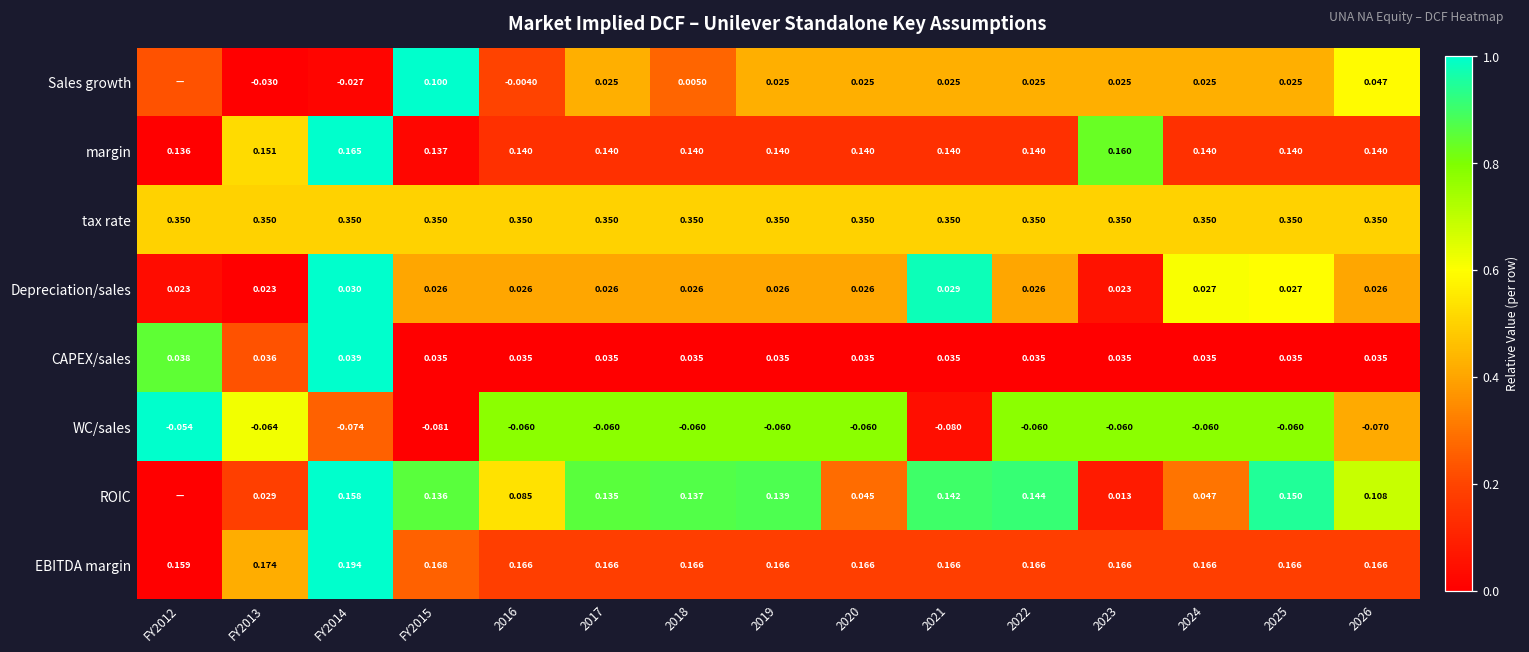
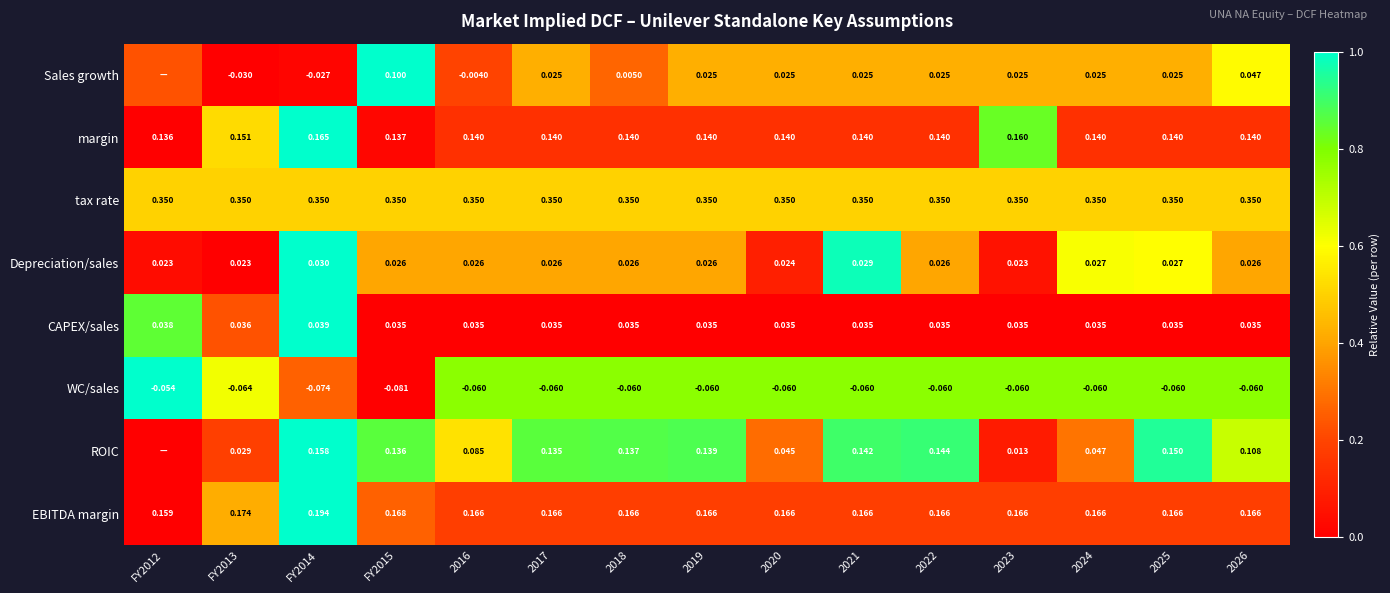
  {
    "Sales growth": {
      "FY2013": -0.030,
      "FY2014": -0.027,
      "FY2015": 0.100,
      "2016": -0.0040,
      "2017": 0.025,
      "2018": 0.0050,
      "2019": 0.025,
      "2020": 0.025,
      "2021": 0.025,
      "2022": 0.025,
      "2023": 0.025,
      "2024": 0.025,
      "2025": 0.025,
      "2026": 0.047
    },
    "margin": {
      "FY2012": 0.136,
      "FY2013": 0.151,
      "FY2014": 0.165,
      "FY2015": 0.137,
      "2016": 0.140,
      "2017": 0.140,
      "2018": 0.140,
      "2019": 0.140,
      "2020": 0.140,
      "2021": 0.140,
      "2022": 0.140,
      "2023": 0.160,
      "2024": 0.140,
      "2025": 0.140,
      "2026": 0.140
    },
    "tax rate": {
      "FY2012": 0.350,
      "FY2013": 0.350,
      "FY2014": 0.350,
      "FY2015": 0.350,
      "2016": 0.350,
      "2017": 0.350,
      "2018": 0.350,
      "2019": 0.350,
      "2020": 0.350,
      "2021": 0.350,
      "2022": 0.350,
      "2023": 0.350,
      "2024": 0.350,
      "2025": 0.350,
      "2026": 0.350
    },
    "Depreciation/sales": {
      "FY2012": 0.023,
      "FY2013": 0.023,
      "FY2014": 0.030,
      "FY2015": 0.026,
      "2016": 0.026,
      "2017": 0.026,
      "2018": 0.026,
      "2019": 0.026,
-     "2020": 0.026,
+     "2020": 0.024,
      "2021": 0.029,
      "2022": 0.026,
      "2023": 0.023,
      "2024": 0.027,
      "2025": 0.027,
      "2026": 0.026
    },
    "CAPEX/sales": {
      "FY2012": 0.038,
      "FY2013": 0.036,
      "FY2014": 0.039,
      "FY2015": 0.035,
      "2016": 0.035,
      "2017": 0.035,
      "2018": 0.035,
      "2019": 0.035,
      "2020": 0.035,
      "2021": 0.035,
      "2022": 0.035,
      "2023": 0.035,
      "2024": 0.035,
      "2025": 0.035,
      "2026": 0.035
    },
    "WC/sales": {
      "FY2012": -0.054,
      "FY2013": -0.064,
      "FY2014": -0.074,
      "FY2015": -0.081,
      "2016": -0.060,
      "2017": -0.060,
      "2018": -0.060,
      "2019": -0.060,
      "2020": -0.060,
-     "2021": -0.080,
+     "2021": -0.060,
      "2022": -0.060,
      "2023": -0.060,
      "2024": -0.060,
      "2025": -0.060,
-     "2026": -0.070
+     "2026": -0.060
    },
    "ROIC": {
      "FY2013": 0.029,
      "FY2014": 0.158,
      "FY2015": 0.136,
      "2016": 0.085,
      "2017": 0.135,
      "2018": 0.137,
      "2019": 0.139,
      "2020": 0.045,
      "2021": 0.142,
      "2022": 0.144,
      "2023": 0.013,
      "2024": 0.047,
      "2025": 0.150,
      "2026": 0.108
    },
    "EBITDA margin": {
      "FY2012": 0.159,
      "FY2013": 0.174,
      "FY2014": 0.194,
      "FY2015": 0.168,
      "2016": 0.166,
      "2017": 0.166,
      "2018": 0.166,
      "2019": 0.166,
      "2020": 0.166,
      "2021": 0.166,
      "2022": 0.166,
      "2023": 0.166,
      "2024": 0.166,
      "2025": 0.166,
      "2026": 0.166
    }
  }
